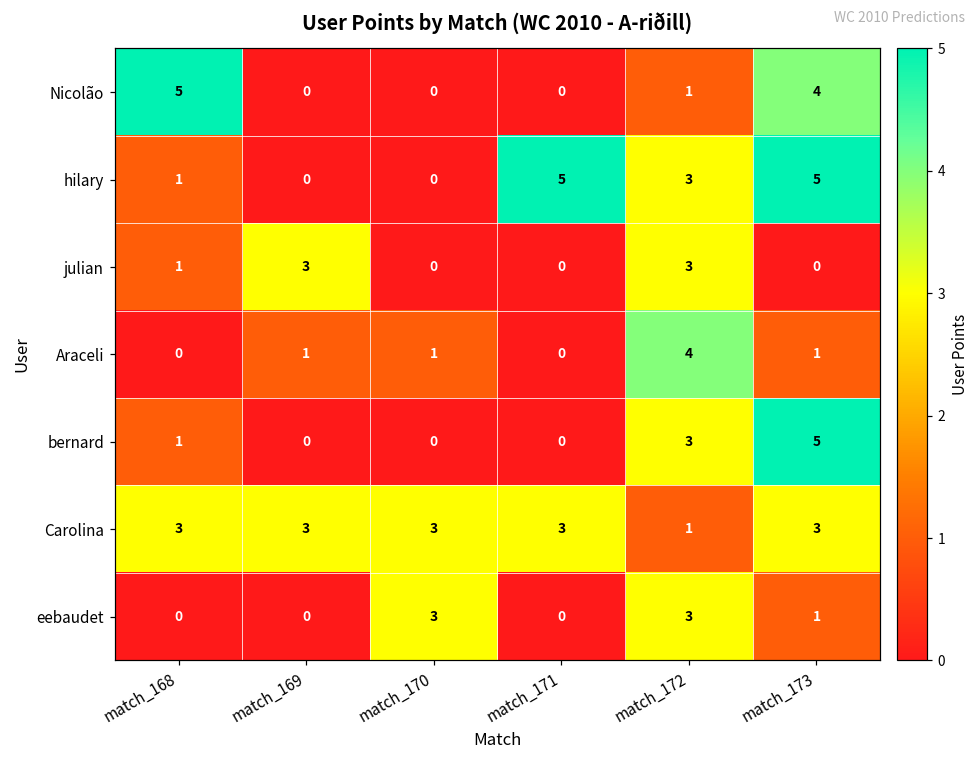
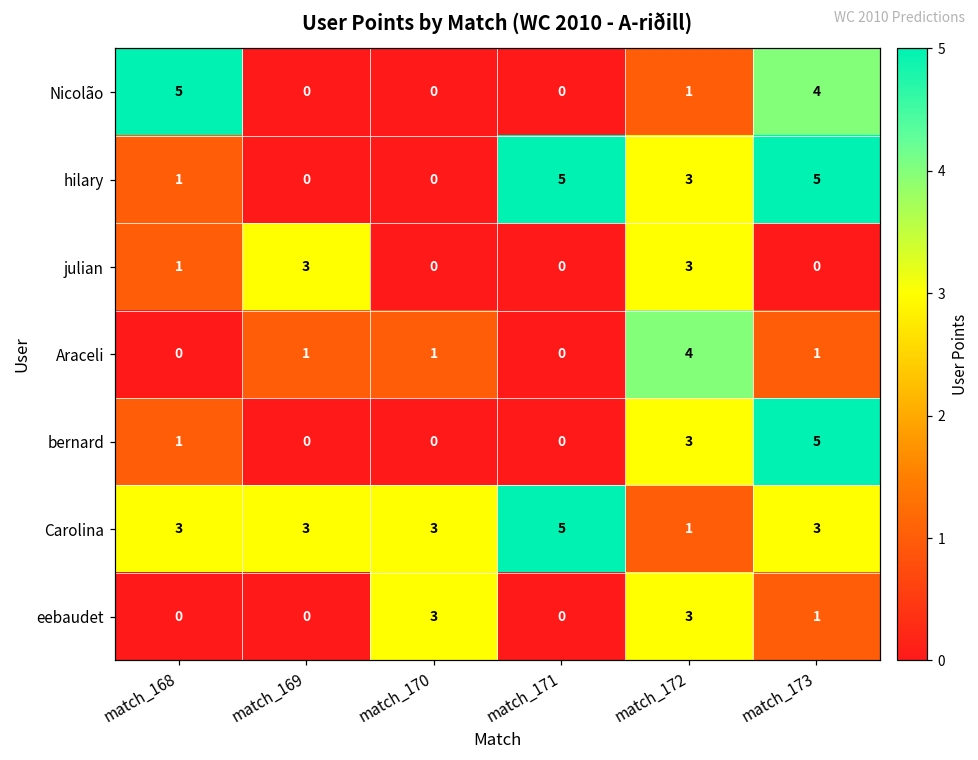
  {
    "Nicolão": {
      "match_168": 5,
      "match_169": 0,
      "match_170": 0,
      "match_171": 0,
      "match_172": 1,
      "match_173": 4
    },
    "hilary": {
      "match_168": 1,
      "match_169": 0,
      "match_170": 0,
      "match_171": 5,
      "match_172": 3,
      "match_173": 5
    },
    "julian": {
      "match_168": 1,
      "match_169": 3,
      "match_170": 0,
      "match_171": 0,
      "match_172": 3,
      "match_173": 0
    },
    "Araceli": {
      "match_168": 0,
      "match_169": 1,
      "match_170": 1,
      "match_171": 0,
      "match_172": 4,
      "match_173": 1
    },
    "bernard": {
      "match_168": 1,
      "match_169": 0,
      "match_170": 0,
      "match_171": 0,
      "match_172": 3,
      "match_173": 5
    },
    "Carolina": {
      "match_168": 3,
      "match_169": 3,
      "match_170": 3,
-     "match_171": 3,
+     "match_171": 5,
      "match_172": 1,
      "match_173": 3
    },
    "eebaudet": {
      "match_168": 0,
      "match_169": 0,
      "match_170": 3,
      "match_171": 0,
      "match_172": 3,
      "match_173": 1
    }
  }
